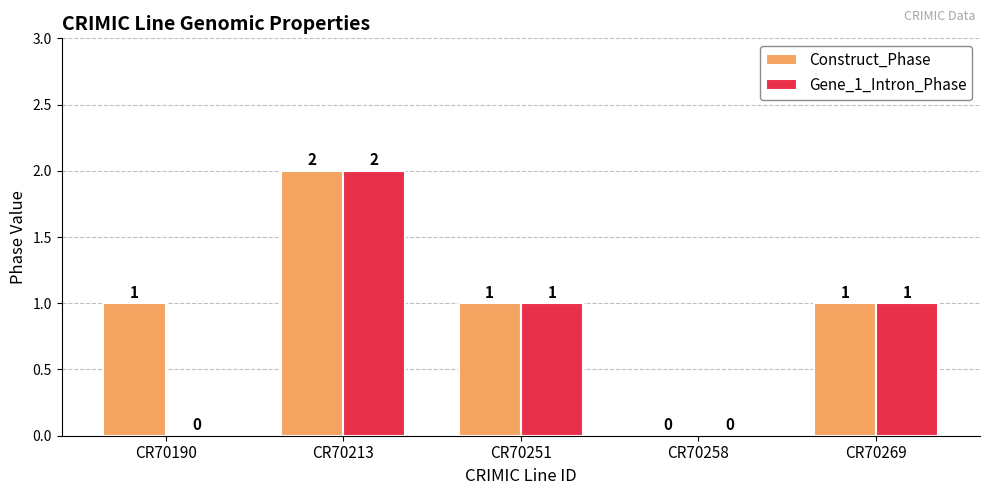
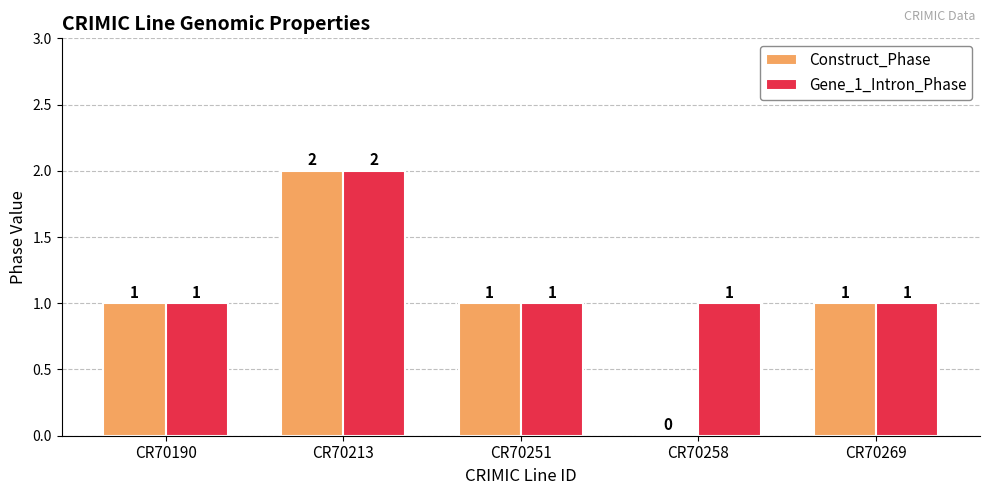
  {
    "Construct_Phase": {
      "CR70190": 1,
      "CR70213": 2,
      "CR70251": 1,
      "CR70258": 0,
      "CR70269": 1
    },
    "Gene_1_Intron_Phase": {
-     "CR70190": 0,
+     "CR70190": 1,
      "CR70213": 2,
      "CR70251": 1,
-     "CR70258": 0,
+     "CR70258": 1,
      "CR70269": 1
    }
  }
